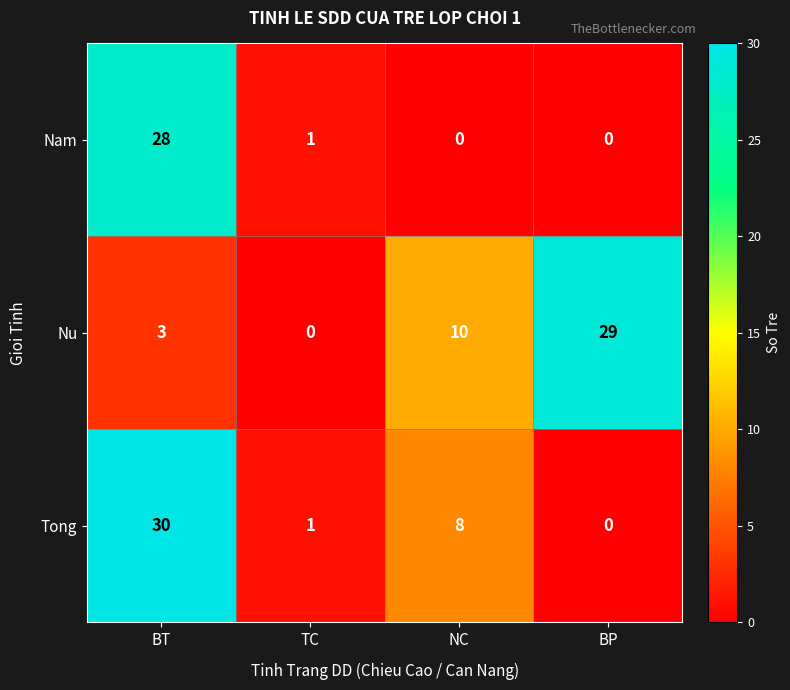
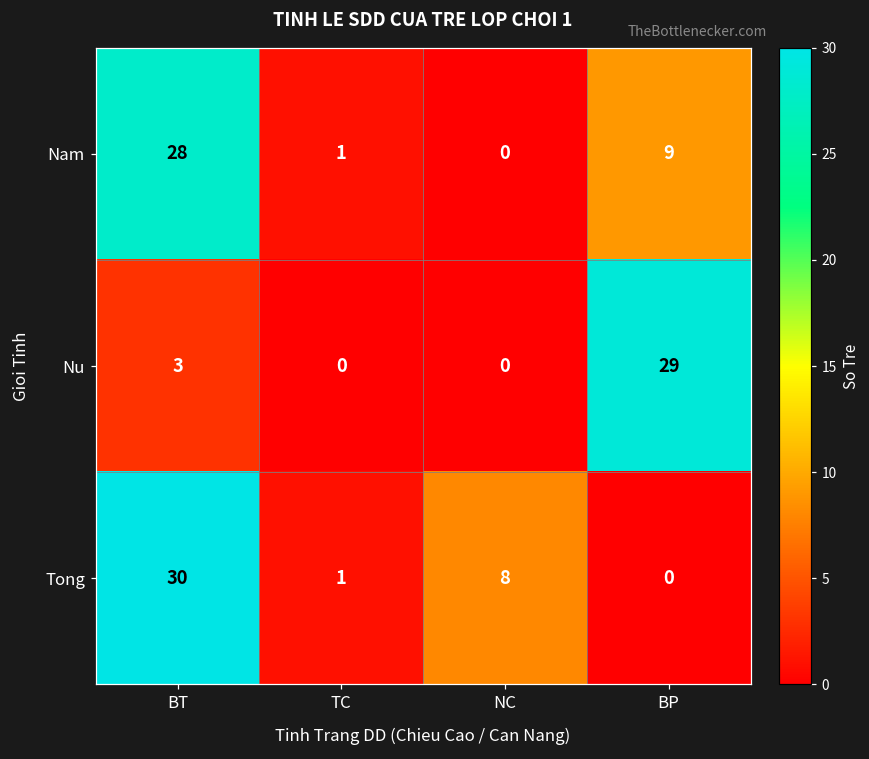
  {
    "Nam": {
      "BT": 28,
      "TC": 1,
      "NC": 0,
-     "BP": 0
+     "BP": 9
    },
    "Nu": {
      "BT": 3,
      "TC": 0,
-     "NC": 10,
+     "NC": 0,
      "BP": 29
    },
    "Tong": {
      "BT": 30,
      "TC": 1,
      "NC": 8,
      "BP": 0
    }
  }
